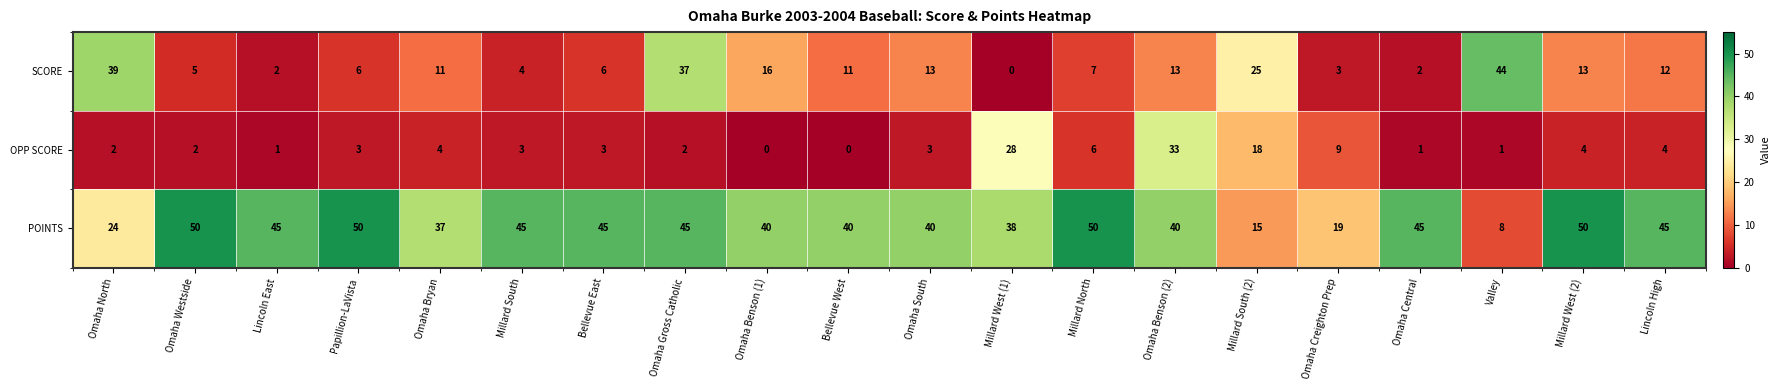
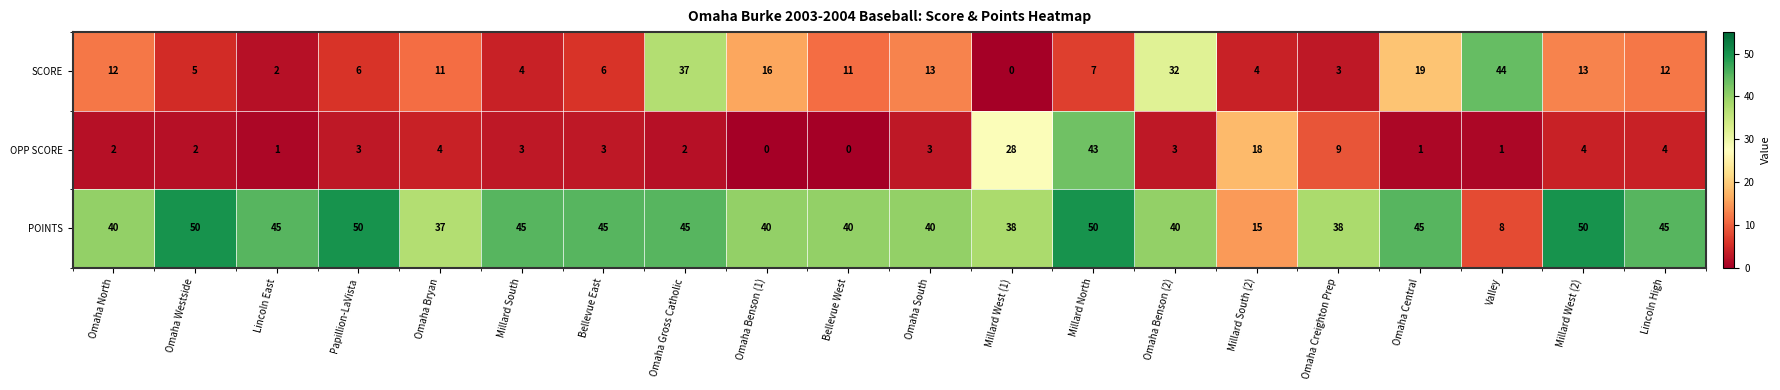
  {
    "SCORE": {
-     "Omaha North": 39,
+     "Omaha North": 12,
      "Omaha Westside": 5,
      "Lincoln East": 2,
      "Papillion-LaVista": 6,
      "Omaha Bryan": 11,
      "Millard South": 4,
      "Bellevue East": 6,
      "Omaha Gross Catholic": 37,
      "Omaha Benson (1)": 16,
      "Bellevue West": 11,
      "Omaha South": 13,
      "Millard West (1)": 0,
      "Millard North": 7,
-     "Omaha Benson (2)": 13,
-     "Millard South (2)": 25,
+     "Omaha Benson (2)": 32,
+     "Millard South (2)": 4,
      "Omaha Creighton Prep": 3,
-     "Omaha Central": 2,
+     "Omaha Central": 19,
      "Valley": 44,
      "Millard West (2)": 13,
      "Lincoln High": 12
    },
    "OPP SCORE": {
      "Omaha North": 2,
      "Omaha Westside": 2,
      "Lincoln East": 1,
      "Papillion-LaVista": 3,
      "Omaha Bryan": 4,
      "Millard South": 3,
      "Bellevue East": 3,
      "Omaha Gross Catholic": 2,
      "Omaha Benson (1)": 0,
      "Bellevue West": 0,
      "Omaha South": 3,
      "Millard West (1)": 28,
-     "Millard North": 6,
-     "Omaha Benson (2)": 33,
+     "Millard North": 43,
+     "Omaha Benson (2)": 3,
      "Millard South (2)": 18,
      "Omaha Creighton Prep": 9,
      "Omaha Central": 1,
      "Valley": 1,
      "Millard West (2)": 4,
      "Lincoln High": 4
    },
    "POINTS": {
-     "Omaha North": 24,
+     "Omaha North": 40,
      "Omaha Westside": 50,
      "Lincoln East": 45,
      "Papillion-LaVista": 50,
      "Omaha Bryan": 37,
      "Millard South": 45,
      "Bellevue East": 45,
      "Omaha Gross Catholic": 45,
      "Omaha Benson (1)": 40,
      "Bellevue West": 40,
      "Omaha South": 40,
      "Millard West (1)": 38,
      "Millard North": 50,
      "Omaha Benson (2)": 40,
      "Millard South (2)": 15,
-     "Omaha Creighton Prep": 19,
+     "Omaha Creighton Prep": 38,
      "Omaha Central": 45,
      "Valley": 8,
      "Millard West (2)": 50,
      "Lincoln High": 45
    }
  }
